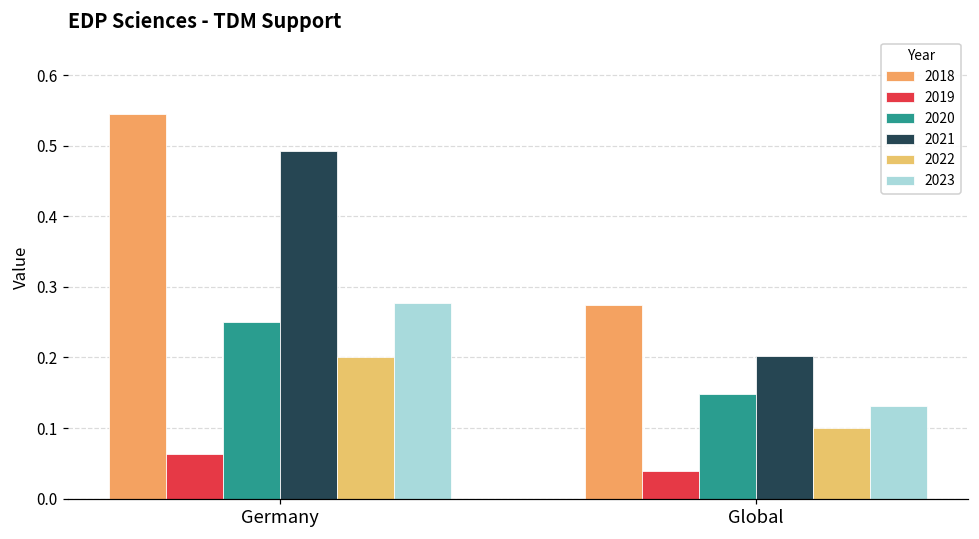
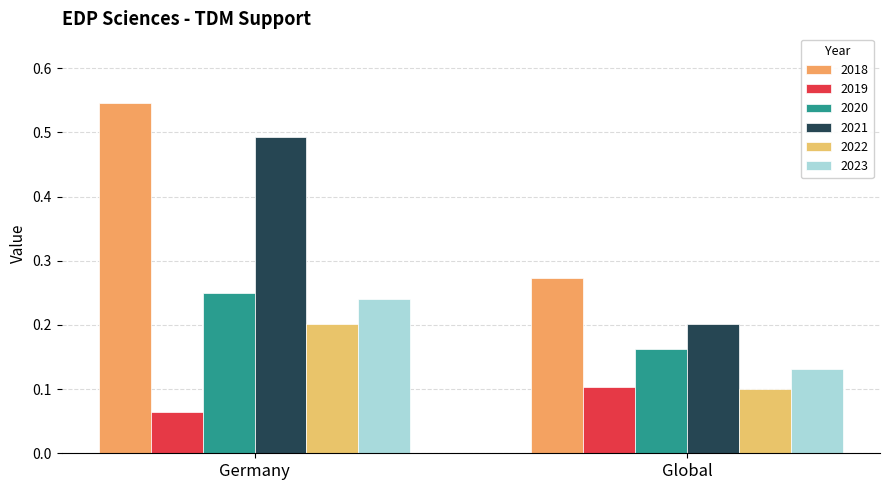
  {
    "2019": {
      "Germany": 0.06,
-     "Global": 0.04
+     "Global": 0.10
    },
    "2020": {
      "Germany": 0.25,
-     "Global": 0.15
+     "Global": 0.16
    },
    "2021": {
      "Germany": 0.49,
      "Global": 0.20
    },
    "2023": {
-     "Germany": 0.28,
+     "Germany": 0.24,
      "Global": 0.13
    }
  }
